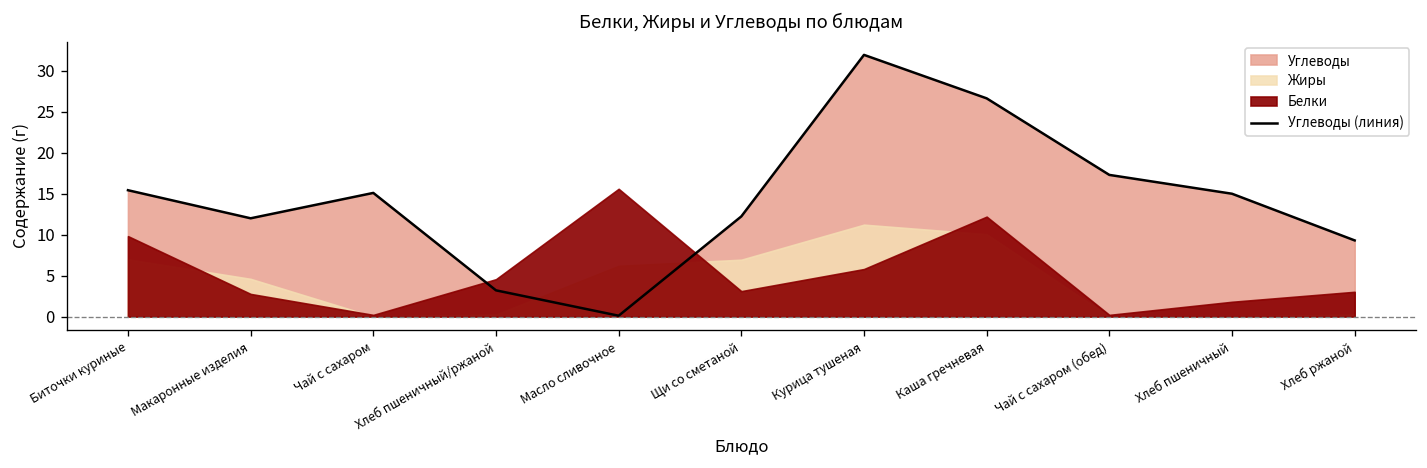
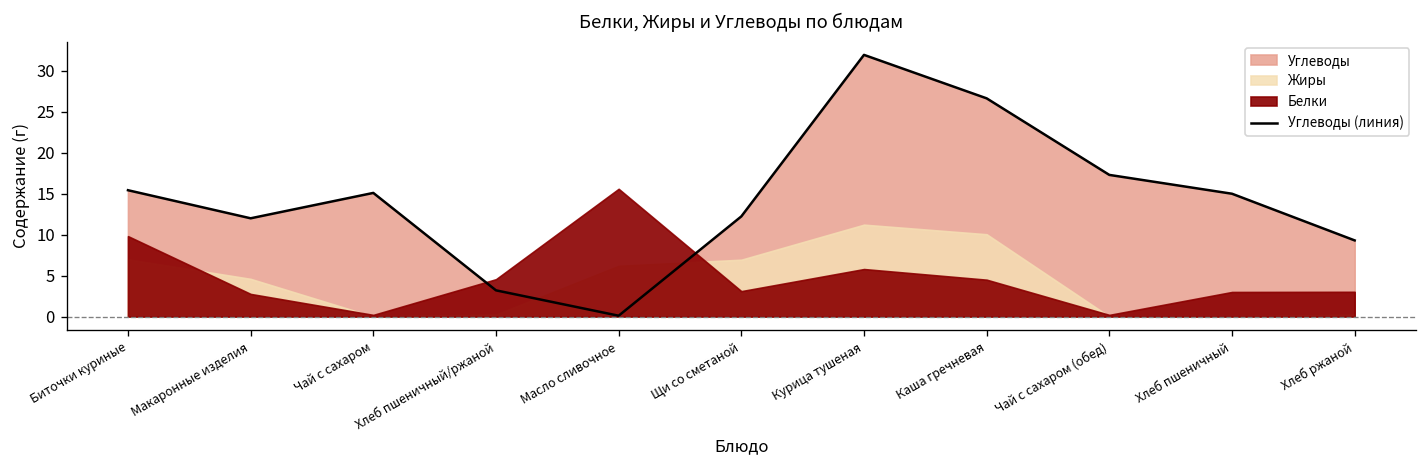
  {
    "Углеводы": {
      "Биточки куриные": 15,
      "Макаронные изделия": 12,
      "Чай с сахаром": 15,
      "Хлеб пшеничный/ржаной": 3,
      "Масло сливочное": 0,
      "Щи со сметаной": 12,
      "Курица тушеная": 32,
      "Каша гречневая": 27,
      "Чай с сахаром (обед)": 17,
      "Хлеб пшеничный": 15,
      "Хлеб ржаной": 9
    },
    "Жиры": {
      "Биточки куриные": 7,
      "Макаронные изделия": 5,
      "Масло сливочное": 6,
      "Щи со сметаной": 7,
      "Курица тушеная": 11,
      "Каша гречневая": 10,
      "Хлеб пшеничный": 0
    },
    "Белки": {
      "Биточки куриные": 10,
      "Макаронные изделия": 3,
      "Хлеб пшеничный/ржаной": 5,
      "Масло сливочное": 16,
      "Щи со сметаной": 3,
      "Курица тушеная": 6,
-     "Каша гречневая": 12,
-     "Хлеб пшеничный": 2,
+     "Каша гречневая": 5,
+     "Хлеб пшеничный": 3,
      "Хлеб ржаной": 3
    }
  }
